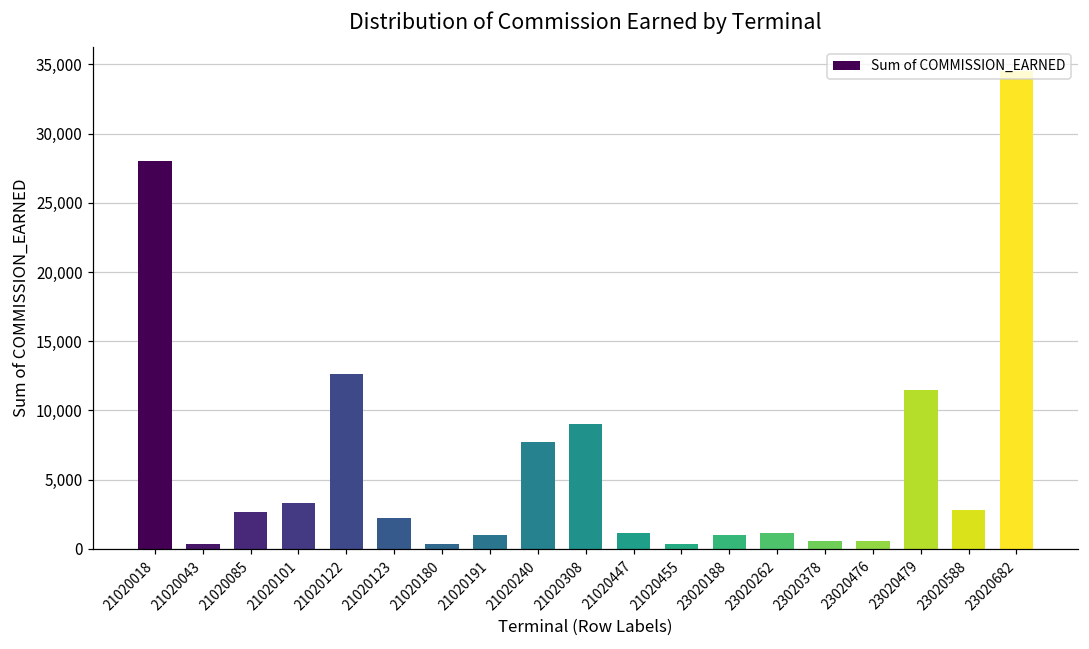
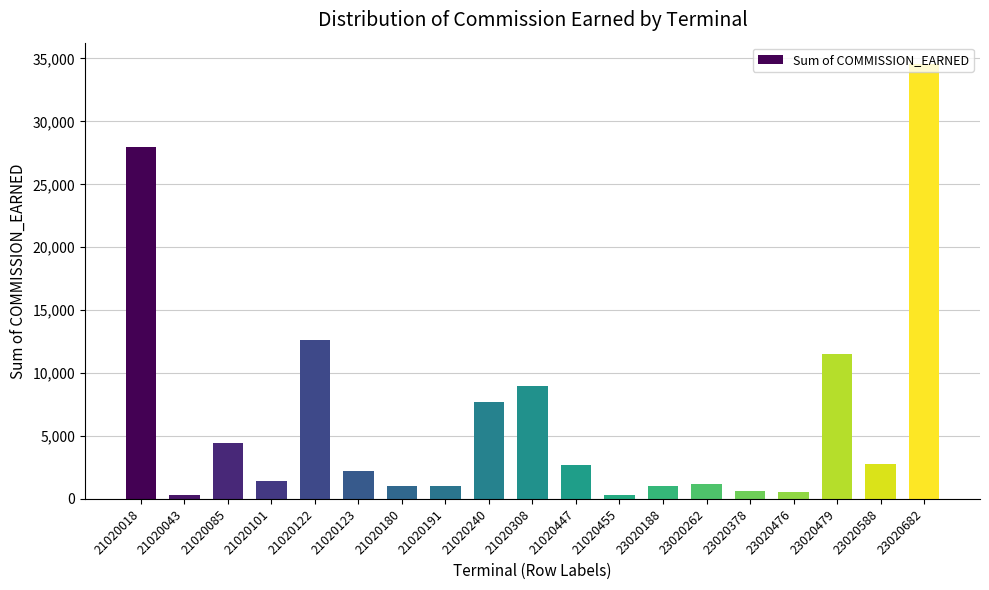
  {
    "21020018": "28,000",
    "21020043": "300",
-   "21020085": "2,700",
-   "21020101": "3,300",
+   "21020085": "4,400",
+   "21020101": "1,400",
    "21020122": "12,600",
    "21020123": "2,200",
-   "21020180": "300",
+   "21020180": "1,000",
    "21020191": "1,000",
    "21020240": "7,700",
    "21020308": "9,000",
-   "21020447": "1,100",
+   "21020447": "2,700",
    "21020455": "300",
    "23020188": "1,000",
    "23020262": "1,200",
    "23020378": "600",
    "23020476": "500",
    "23020479": "11,500",
    "23020588": "2,800"
  }
